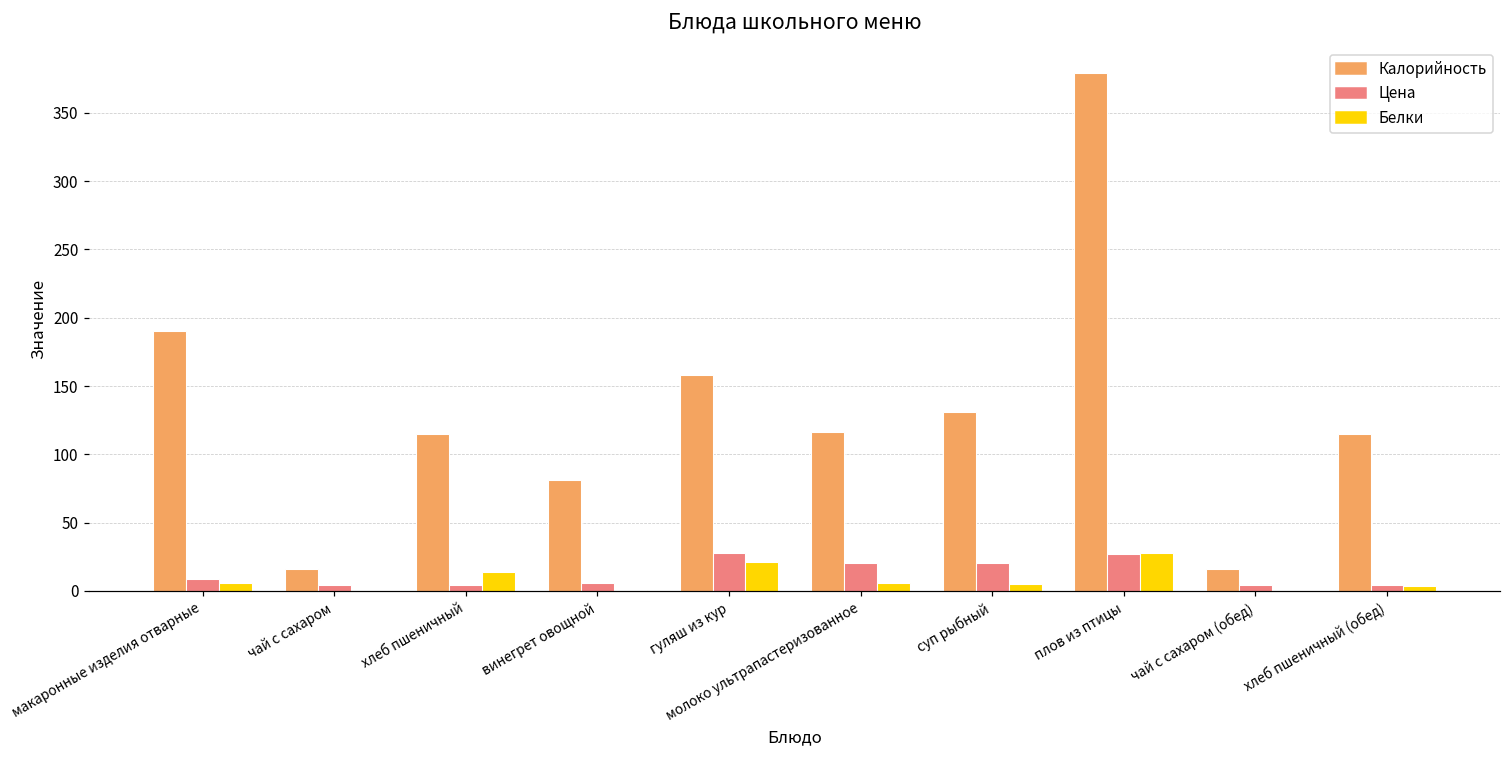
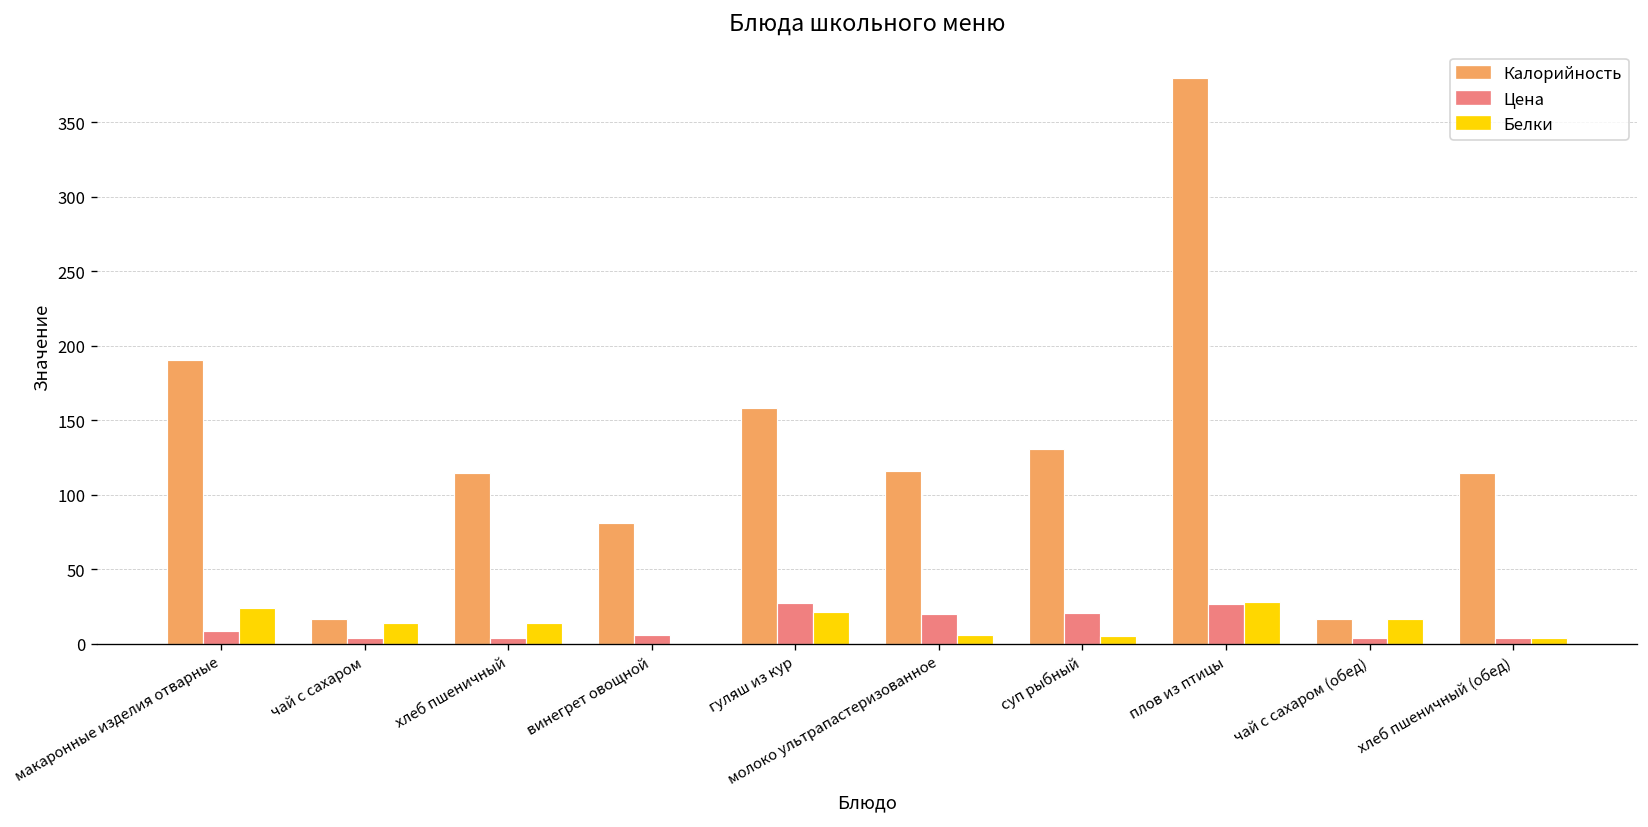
  {
    "Белки": {
-     "макаронные изделия отварные": 6,
-     "чай с сахаром": 0,
+     "макаронные изделия отварные": 24,
+     "чай с сахаром": 14,
      "хлеб пшеничный": 14,
      "гуляш из кур": 21,
      "молоко ультрапастеризованное": 6,
      "суп рыбный": 5,
      "плов из птицы": 28,
-     "чай с сахаром (обед)": 0,
+     "чай с сахаром (обед)": 17,
      "хлеб пшеничный (обед)": 4
    }
  }
